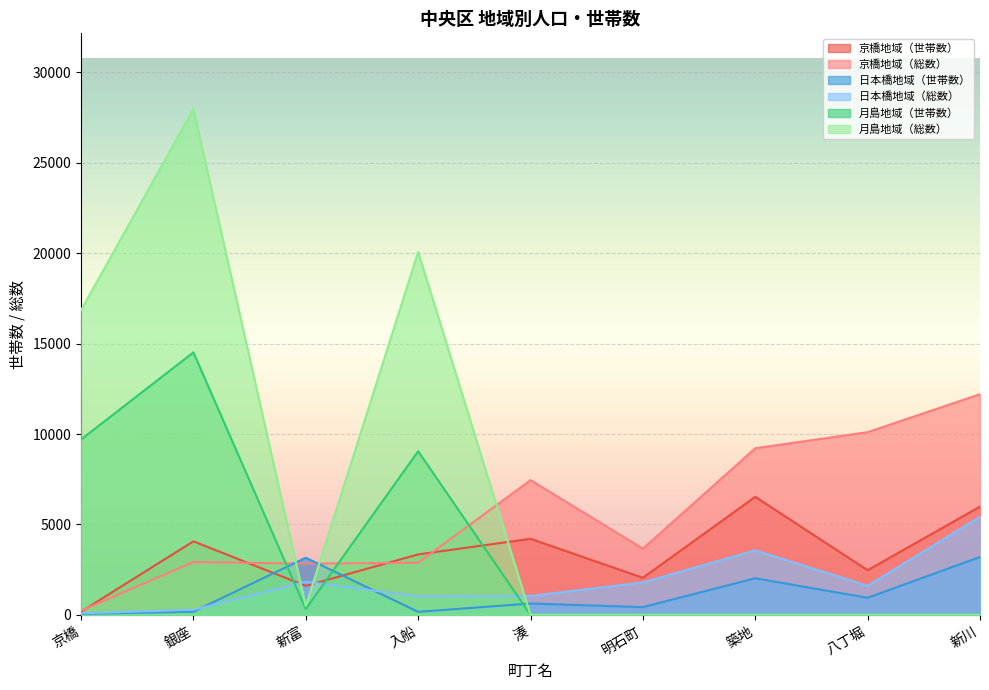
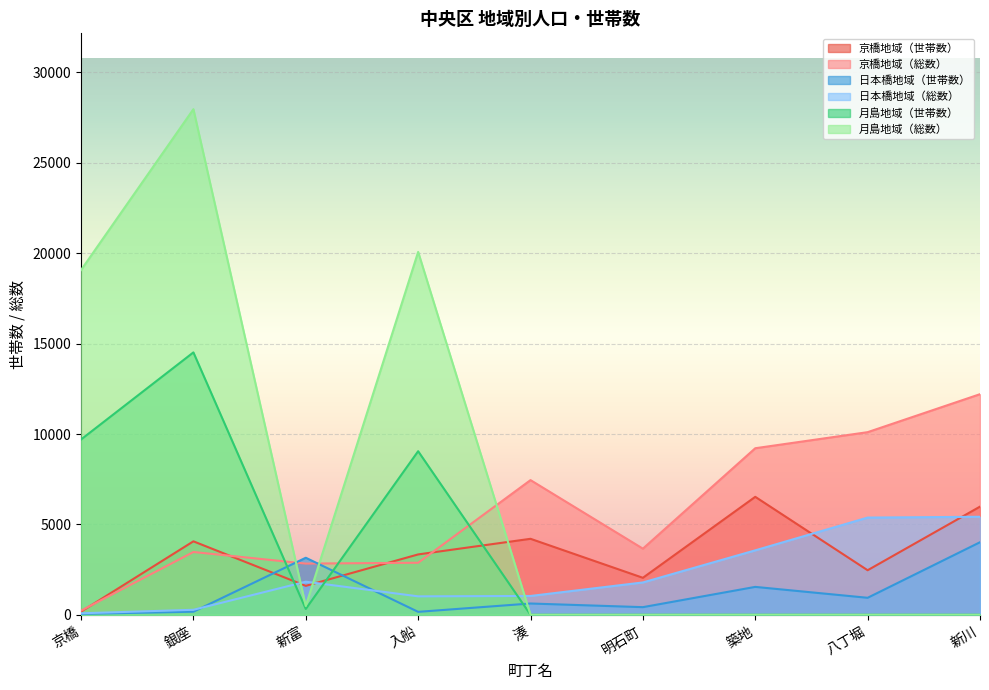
  {
    "京橋地域（世帯数）": {
      "銀座": 4100,
      "新富": 1600,
      "入船": 3300,
      "湊": 4200,
      "明石町": 2000,
      "築地": 6500,
      "八丁堀": 2500,
      "新川": 6000
    },
    "京橋地域（総数）": {
-     "銀座": 2900,
+     "銀座": 3500,
      "新富": 2800,
      "入船": 2900,
      "湊": 7500,
      "明石町": 3700,
      "築地": 9200,
      "八丁堀": 10100,
      "新川": 12200
    },
    "日本橋地域（世帯数）": {
      "新富": 3200,
      "入船": 200,
      "湊": 600,
      "明石町": 400,
-     "築地": 2000,
+     "築地": 1500,
      "八丁堀": 900,
-     "新川": 3200
+     "新川": 4000
    },
    "日本橋地域（総数）": {
      "新富": 1800,
      "入船": 1000,
      "湊": 1000,
      "明石町": 1800,
      "築地": 3600,
-     "八丁堀": 1600,
+     "八丁堀": 5400,
      "新川": 5400
    },
    "月島地域（世帯数）": {
      "京橋": 9700,
      "銀座": 14500,
      "新富": 300,
      "入船": 9000
    },
    "月島地域（総数）": {
-     "京橋": 16800,
+     "京橋": 19100,
      "銀座": 28000,
      "新富": 500,
      "入船": 20100
    }
  }
